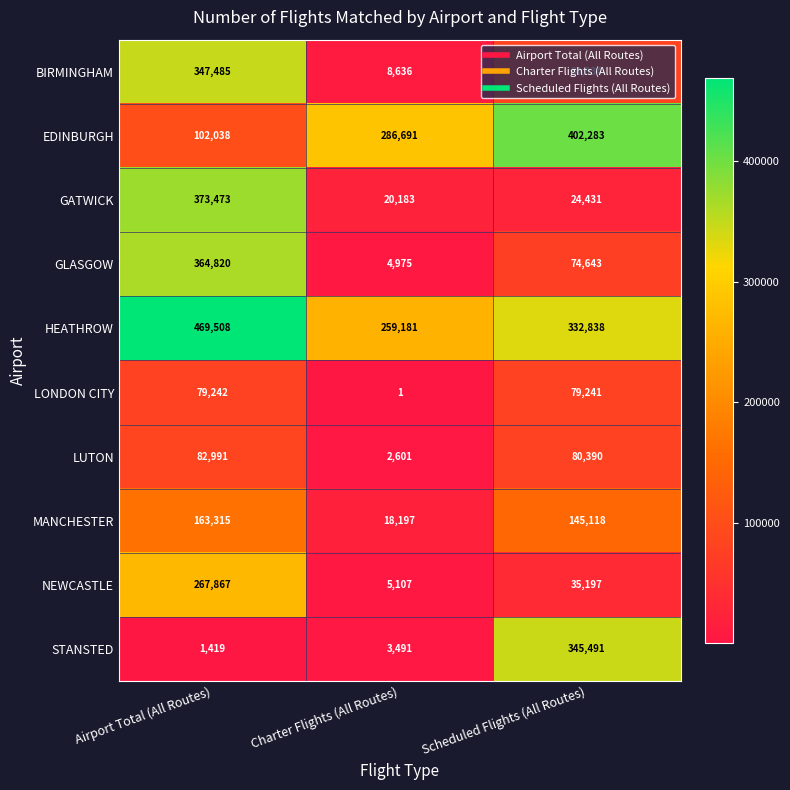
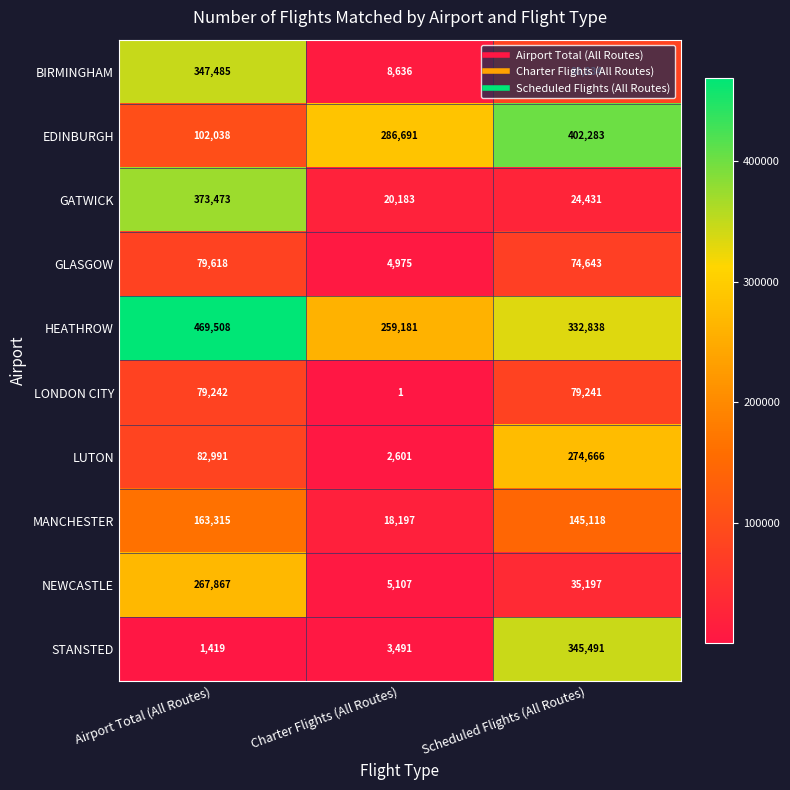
  {
    "BIRMINGHAM": {
      "Airport Total (All Routes)": "347,485",
      "Charter Flights (All Routes)": "8,636"
    },
    "EDINBURGH": {
      "Airport Total (All Routes)": "102,038",
      "Charter Flights (All Routes)": "286,691",
      "Scheduled Flights (All Routes)": "402,283"
    },
    "GATWICK": {
      "Airport Total (All Routes)": "373,473",
      "Charter Flights (All Routes)": "20,183",
      "Scheduled Flights (All Routes)": "24,431"
    },
    "GLASGOW": {
-     "Airport Total (All Routes)": "364,820",
+     "Airport Total (All Routes)": "79,618",
      "Charter Flights (All Routes)": "4,975",
      "Scheduled Flights (All Routes)": "74,643"
    },
    "HEATHROW": {
      "Airport Total (All Routes)": "469,508",
      "Charter Flights (All Routes)": "259,181",
      "Scheduled Flights (All Routes)": "332,838"
    },
    "LONDON CITY": {
      "Airport Total (All Routes)": "79,242",
      "Charter Flights (All Routes)": "1",
      "Scheduled Flights (All Routes)": "79,241"
    },
    "LUTON": {
      "Airport Total (All Routes)": "82,991",
      "Charter Flights (All Routes)": "2,601",
-     "Scheduled Flights (All Routes)": "80,390"
+     "Scheduled Flights (All Routes)": "274,666"
    },
    "MANCHESTER": {
      "Airport Total (All Routes)": "163,315",
      "Charter Flights (All Routes)": "18,197",
      "Scheduled Flights (All Routes)": "145,118"
    },
    "NEWCASTLE": {
      "Airport Total (All Routes)": "267,867",
      "Charter Flights (All Routes)": "5,107",
      "Scheduled Flights (All Routes)": "35,197"
    },
    "STANSTED": {
      "Airport Total (All Routes)": "1,419",
      "Charter Flights (All Routes)": "3,491",
      "Scheduled Flights (All Routes)": "345,491"
    }
  }
